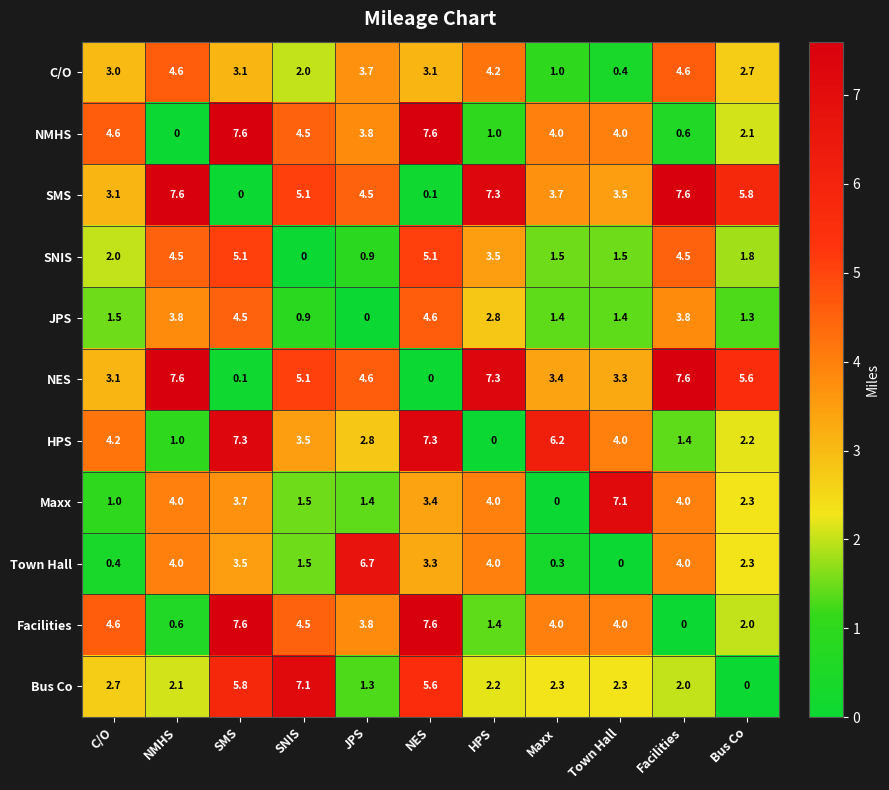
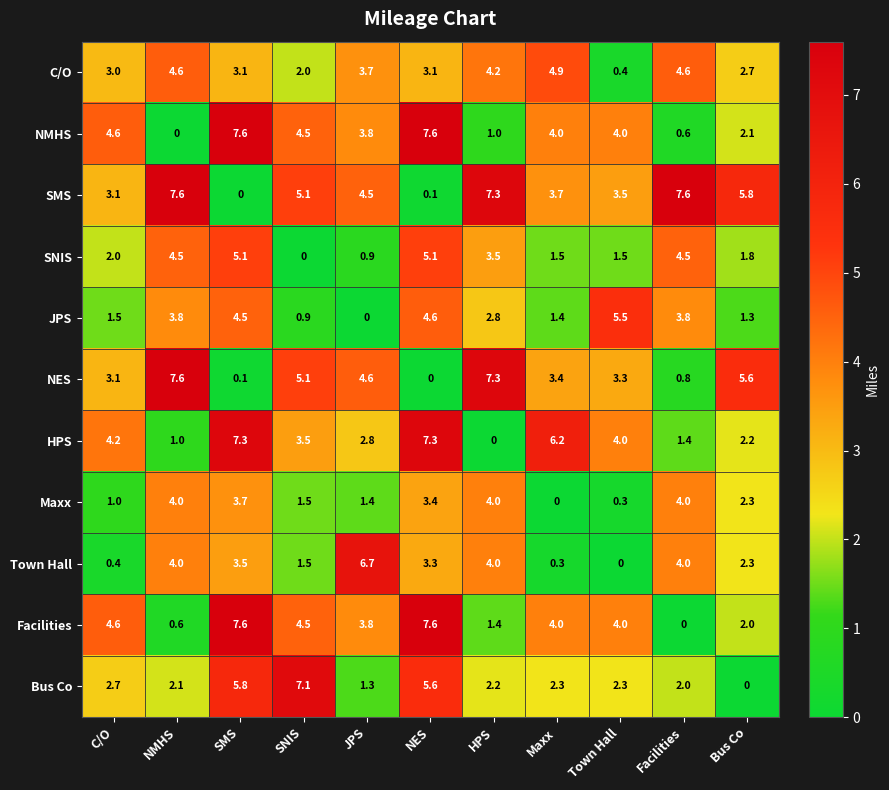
  {
    "C/O": {
      "C/O": 3.0,
      "NMHS": 4.6,
      "SMS": 3.1,
      "SNIS": 2.0,
      "JPS": 3.7,
      "NES": 3.1,
      "HPS": 4.2,
-     "Maxx": 1.0,
+     "Maxx": 4.9,
      "Town Hall": 0.4,
      "Facilities": 4.6,
      "Bus Co": 2.7
    },
    "NMHS": {
      "C/O": 4.6,
      "NMHS": 0,
      "SMS": 7.6,
      "SNIS": 4.5,
      "JPS": 3.8,
      "NES": 7.6,
      "HPS": 1.0,
      "Maxx": 4.0,
      "Town Hall": 4.0,
      "Facilities": 0.6,
      "Bus Co": 2.1
    },
    "SMS": {
      "C/O": 3.1,
      "NMHS": 7.6,
      "SMS": 0,
      "SNIS": 5.1,
      "JPS": 4.5,
      "NES": 0.1,
      "HPS": 7.3,
      "Maxx": 3.7,
      "Town Hall": 3.5,
      "Facilities": 7.6,
      "Bus Co": 5.8
    },
    "SNIS": {
      "C/O": 2.0,
      "NMHS": 4.5,
      "SMS": 5.1,
      "SNIS": 0,
      "JPS": 0.9,
      "NES": 5.1,
      "HPS": 3.5,
      "Maxx": 1.5,
      "Town Hall": 1.5,
      "Facilities": 4.5,
      "Bus Co": 1.8
    },
    "JPS": {
      "C/O": 1.5,
      "NMHS": 3.8,
      "SMS": 4.5,
      "SNIS": 0.9,
      "JPS": 0,
      "NES": 4.6,
      "HPS": 2.8,
      "Maxx": 1.4,
-     "Town Hall": 1.4,
+     "Town Hall": 5.5,
      "Facilities": 3.8,
      "Bus Co": 1.3
    },
    "NES": {
      "C/O": 3.1,
      "NMHS": 7.6,
      "SMS": 0.1,
      "SNIS": 5.1,
      "JPS": 4.6,
      "NES": 0,
      "HPS": 7.3,
      "Maxx": 3.4,
      "Town Hall": 3.3,
-     "Facilities": 7.6,
+     "Facilities": 0.8,
      "Bus Co": 5.6
    },
    "HPS": {
      "C/O": 4.2,
      "NMHS": 1.0,
      "SMS": 7.3,
      "SNIS": 3.5,
      "JPS": 2.8,
      "NES": 7.3,
      "HPS": 0,
      "Maxx": 6.2,
      "Town Hall": 4.0,
      "Facilities": 1.4,
      "Bus Co": 2.2
    },
    "Maxx": {
      "C/O": 1.0,
      "NMHS": 4.0,
      "SMS": 3.7,
      "SNIS": 1.5,
      "JPS": 1.4,
      "NES": 3.4,
      "HPS": 4.0,
      "Maxx": 0,
-     "Town Hall": 7.1,
+     "Town Hall": 0.3,
      "Facilities": 4.0,
      "Bus Co": 2.3
    },
    "Town Hall": {
      "C/O": 0.4,
      "NMHS": 4.0,
      "SMS": 3.5,
      "SNIS": 1.5,
      "JPS": 6.7,
      "NES": 3.3,
      "HPS": 4.0,
      "Maxx": 0.3,
      "Town Hall": 0,
      "Facilities": 4.0,
      "Bus Co": 2.3
    },
    "Facilities": {
      "C/O": 4.6,
      "NMHS": 0.6,
      "SMS": 7.6,
      "SNIS": 4.5,
      "JPS": 3.8,
      "NES": 7.6,
      "HPS": 1.4,
      "Maxx": 4.0,
      "Town Hall": 4.0,
      "Facilities": 0,
      "Bus Co": 2.0
    },
    "Bus Co": {
      "C/O": 2.7,
      "NMHS": 2.1,
      "SMS": 5.8,
      "SNIS": 7.1,
      "JPS": 1.3,
      "NES": 5.6,
      "HPS": 2.2,
      "Maxx": 2.3,
      "Town Hall": 2.3,
      "Facilities": 2.0,
      "Bus Co": 0
    }
  }
